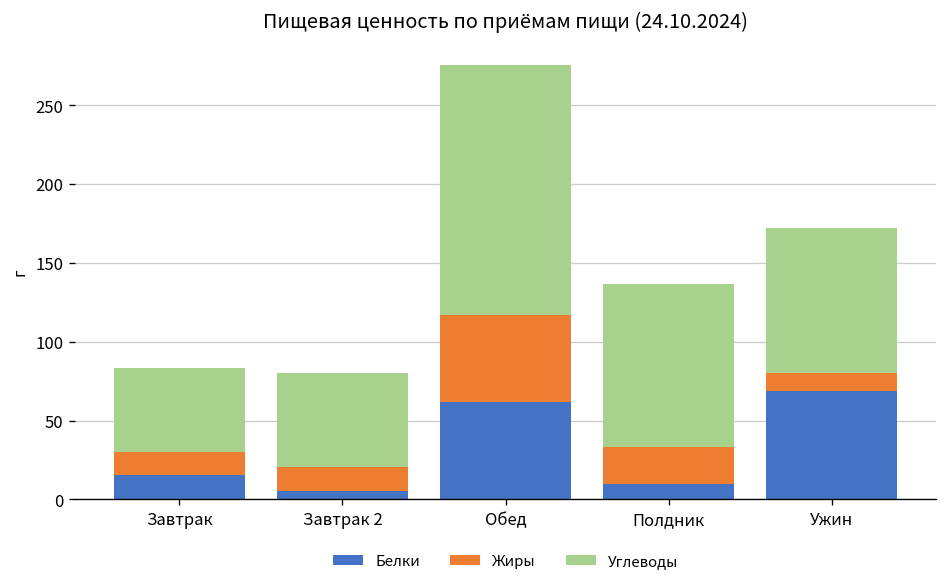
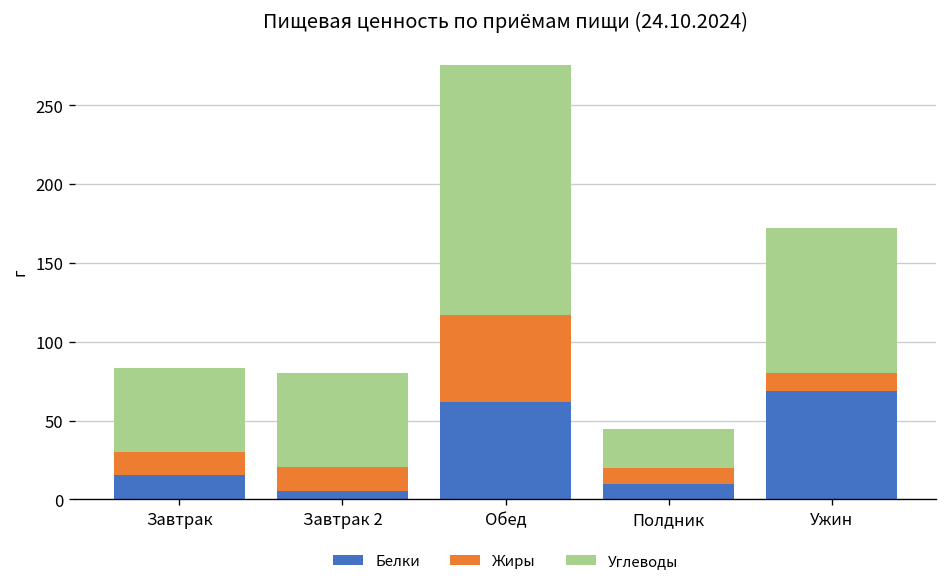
  {
    "Белки": {
      "Завтрак": 16,
      "Завтрак 2": 5,
      "Обед": 62,
      "Полдник": 10,
      "Ужин": 69
    },
    "Жиры": {
      "Завтрак": 14,
      "Завтрак 2": 16,
      "Обед": 55,
-     "Полдник": 24,
+     "Полдник": 10,
      "Ужин": 12
    },
    "Углеводы": {
      "Завтрак": 53,
      "Завтрак 2": 59,
      "Обед": 159,
-     "Полдник": 103,
+     "Полдник": 25,
      "Ужин": 92
    }
  }
